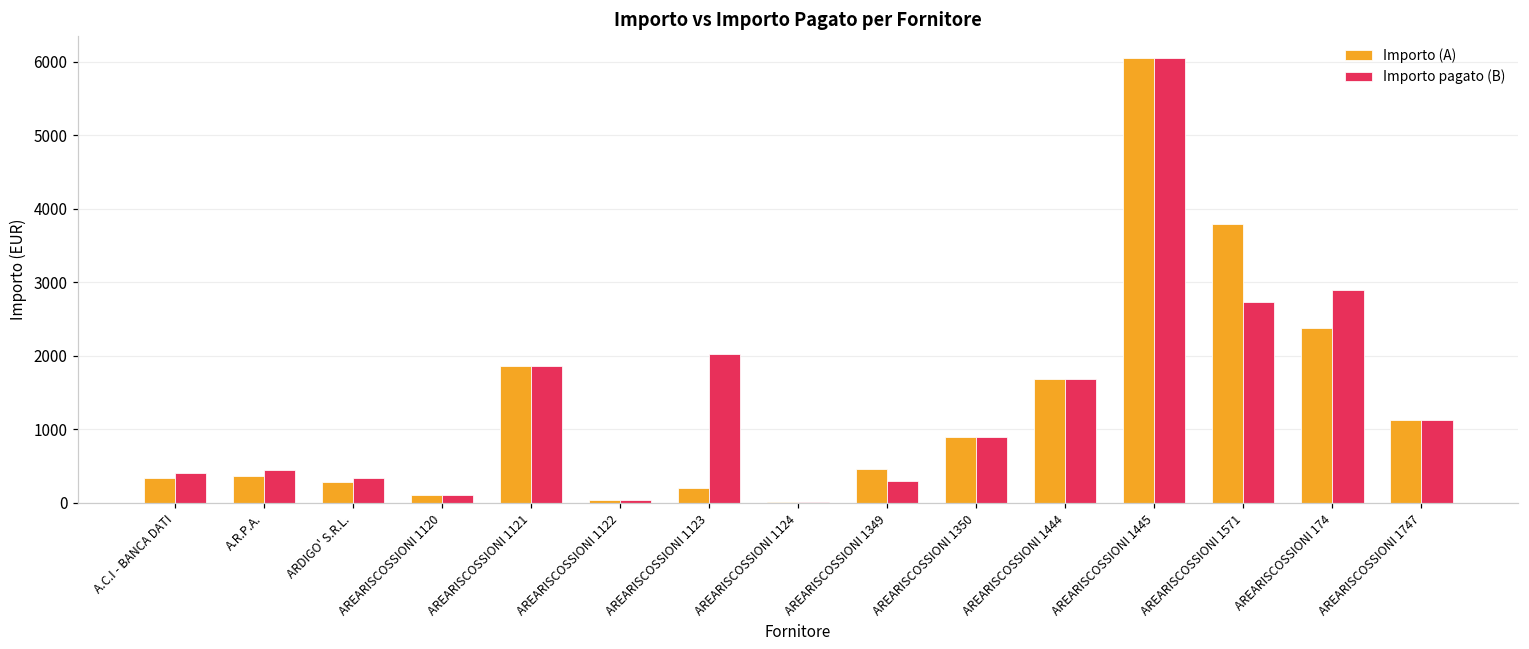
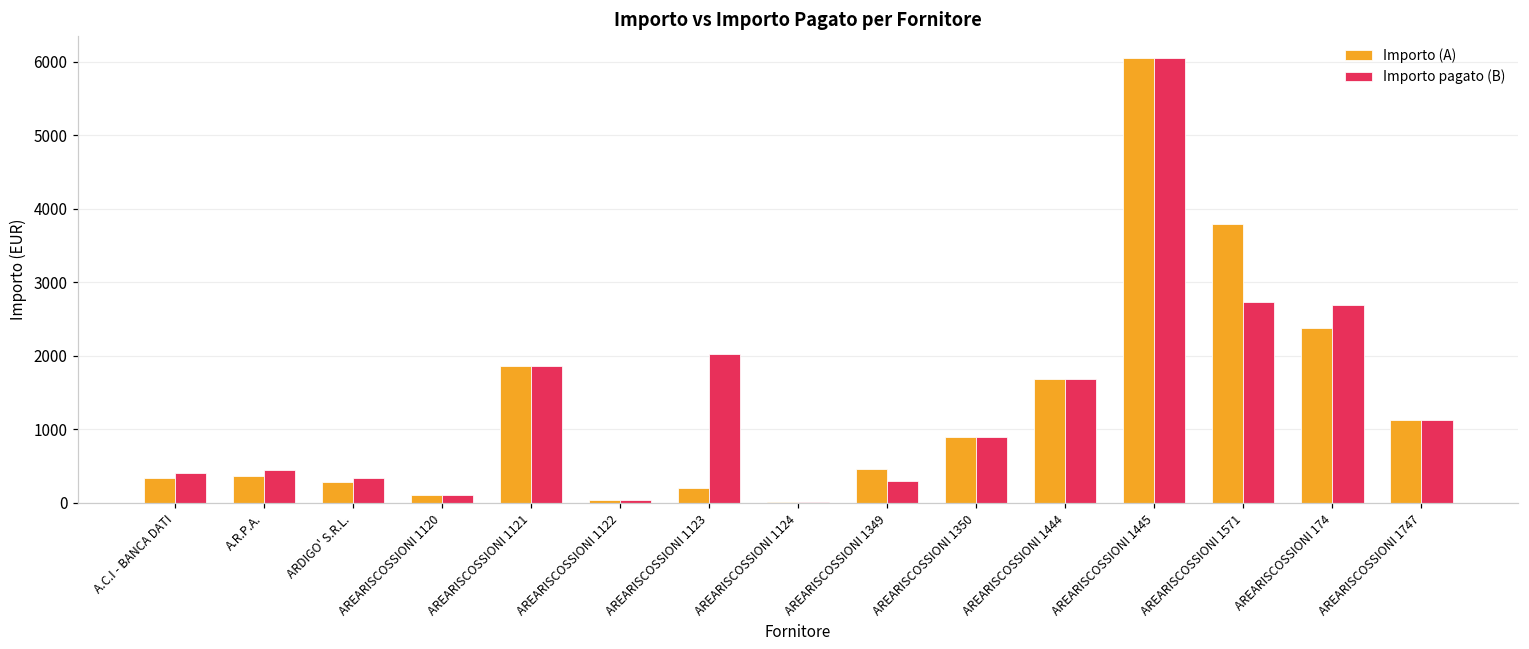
  {
    "Importo (A)": {
      "A.C.I - BANCA DATI": 300,
      "A.R.P.A.": 400,
      "ARDIGO' S.R.L.": 300,
      "AREARISCOSSIONI 1120": 100,
      "AREARISCOSSIONI 1121": 1900,
      "AREARISCOSSIONI 1123": 200,
      "AREARISCOSSIONI 1349": 500,
      "AREARISCOSSIONI 1350": 900,
      "AREARISCOSSIONI 1444": 1700,
      "AREARISCOSSIONI 1445": 6100,
      "AREARISCOSSIONI 1571": 3800,
      "AREARISCOSSIONI 174": 2400,
      "AREARISCOSSIONI 1747": 1100
    },
    "Importo pagato (B)": {
      "A.C.I - BANCA DATI": 400,
      "A.R.P.A.": 400,
      "ARDIGO' S.R.L.": 300,
      "AREARISCOSSIONI 1120": 100,
      "AREARISCOSSIONI 1121": 1900,
      "AREARISCOSSIONI 1123": 2000,
      "AREARISCOSSIONI 1349": 300,
      "AREARISCOSSIONI 1350": 900,
      "AREARISCOSSIONI 1444": 1700,
      "AREARISCOSSIONI 1445": 6100,
      "AREARISCOSSIONI 1571": 2700,
-     "AREARISCOSSIONI 174": 2900,
+     "AREARISCOSSIONI 174": 2700,
      "AREARISCOSSIONI 1747": 1100
    }
  }
